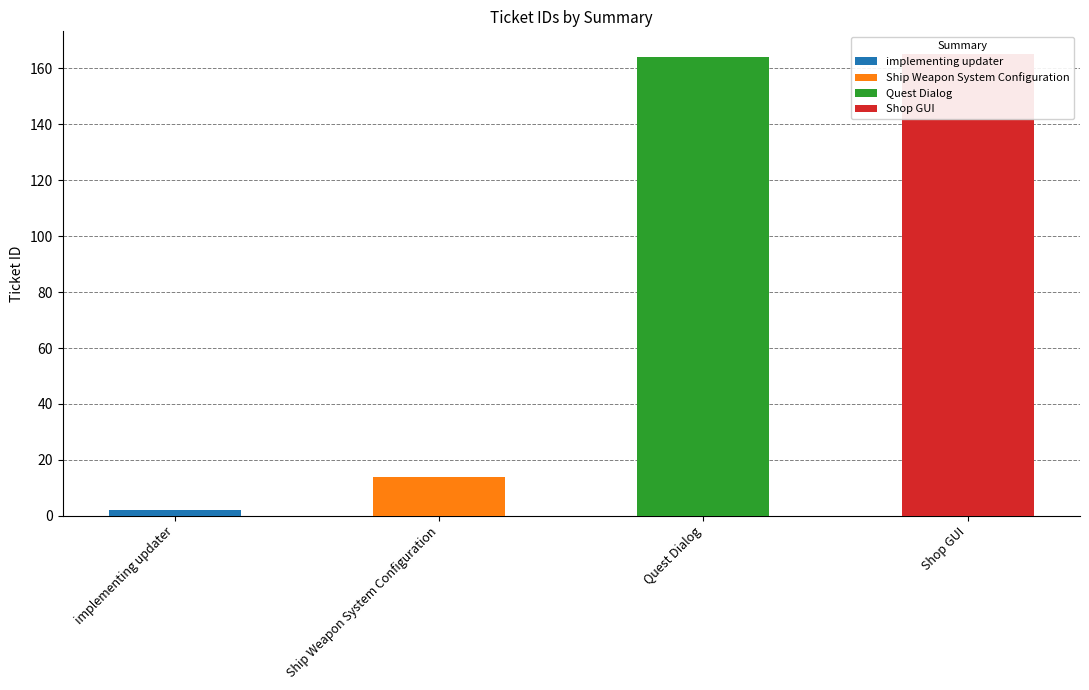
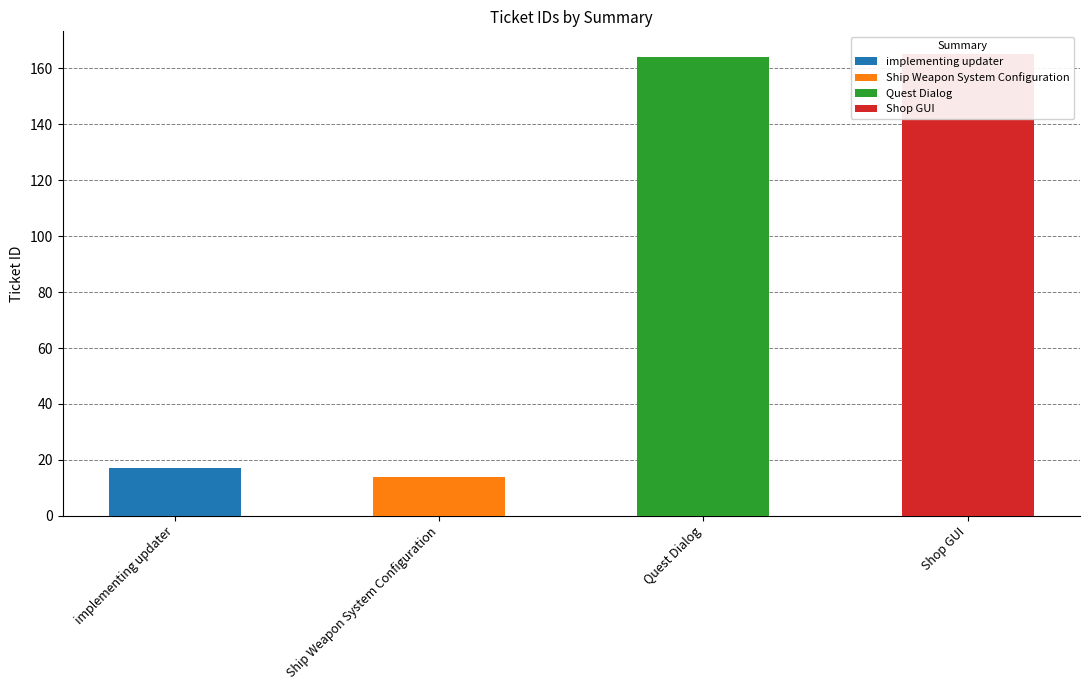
  {
-   "implementing updater": 2,
+   "implementing updater": 17,
    "Ship Weapon System Configuration": 14,
    "Quest Dialog": 164
  }
